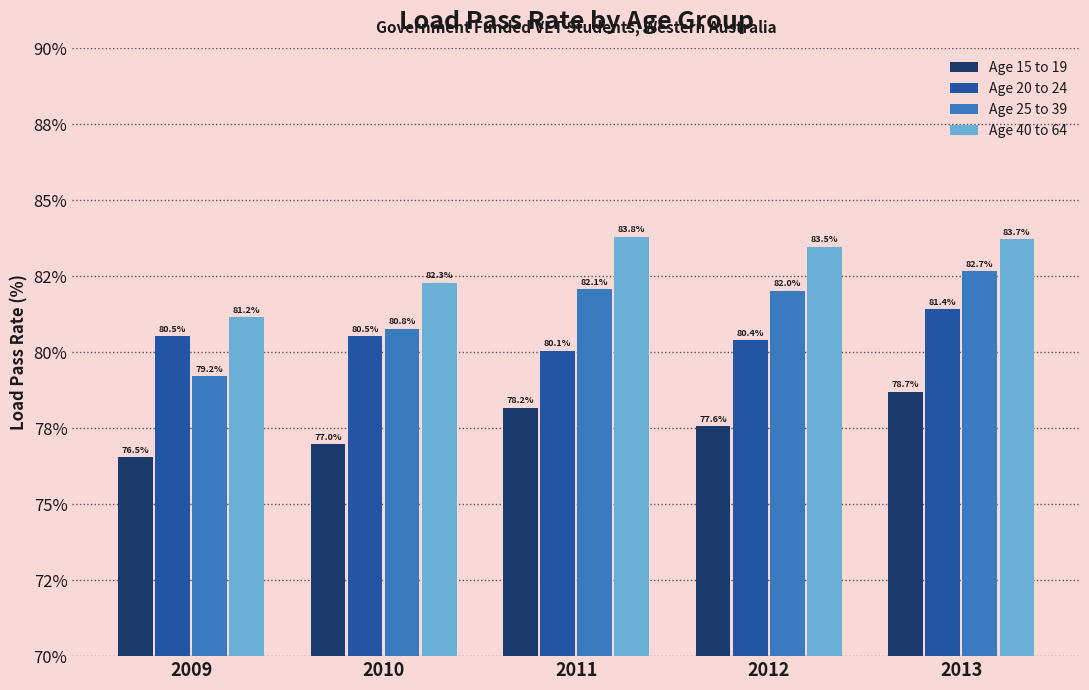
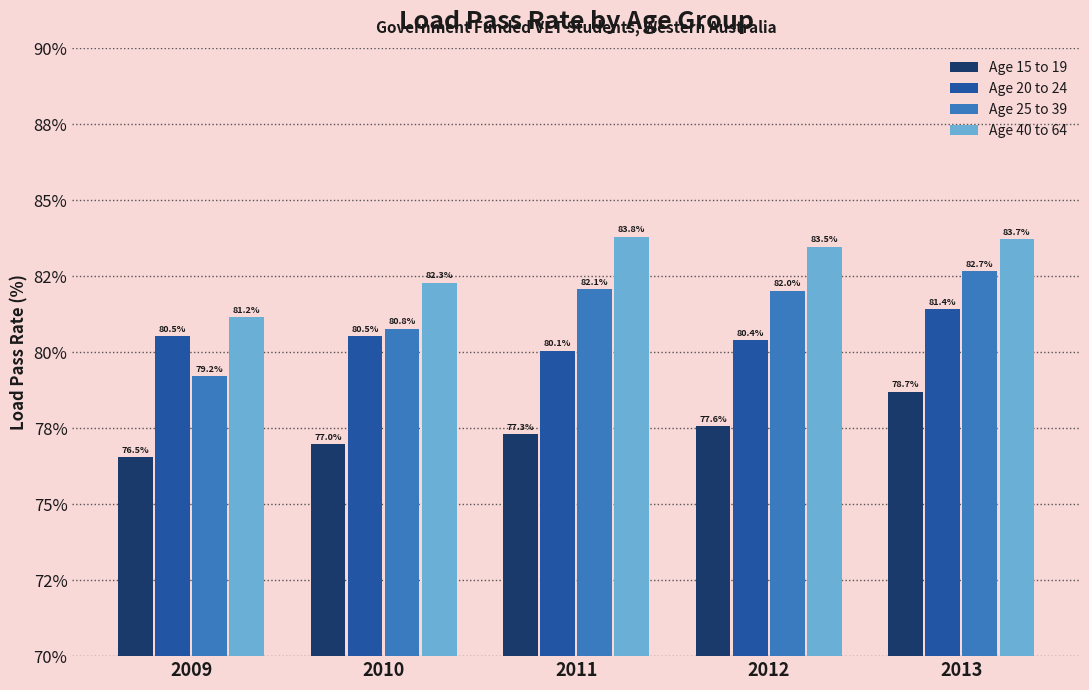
  {
    "Age 15 to 19": {
      "2009": "76.5%",
      "2010": "77.0%",
-     "2011": "78.2%",
+     "2011": "77.3%",
      "2012": "77.6%",
      "2013": "78.7%"
    },
    "Age 40 to 64": {
      "2009": "81.2%",
      "2010": "82.3%",
      "2011": "83.8%",
      "2012": "83.5%",
      "2013": "83.7%"
    }
  }
